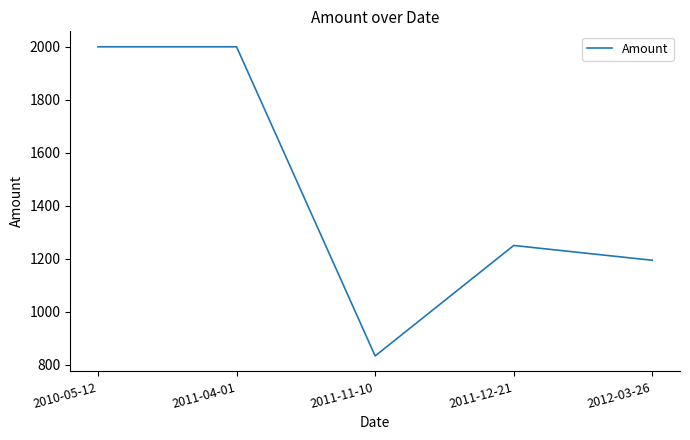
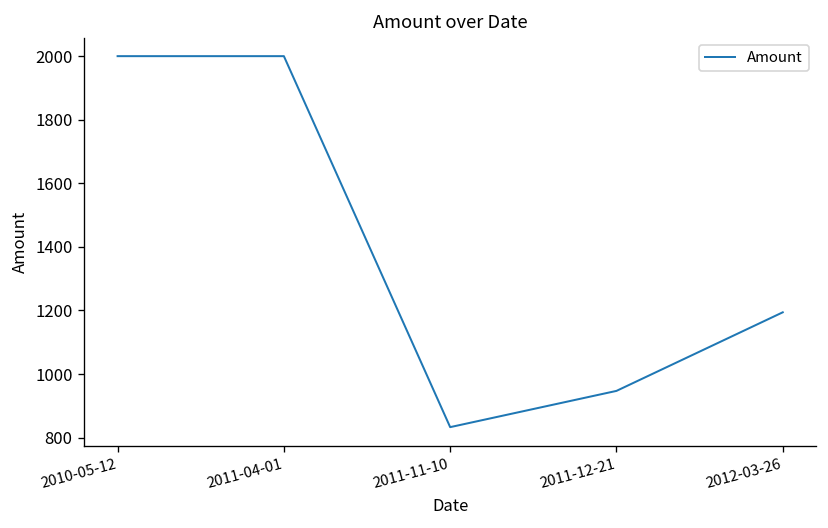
  {
    "2010-05-12": 2000,
    "2011-04-01": 2000,
    "2011-11-10": 830,
-   "2011-12-21": 1250,
+   "2011-12-21": 950,
    "2012-03-26": 1190
  }
